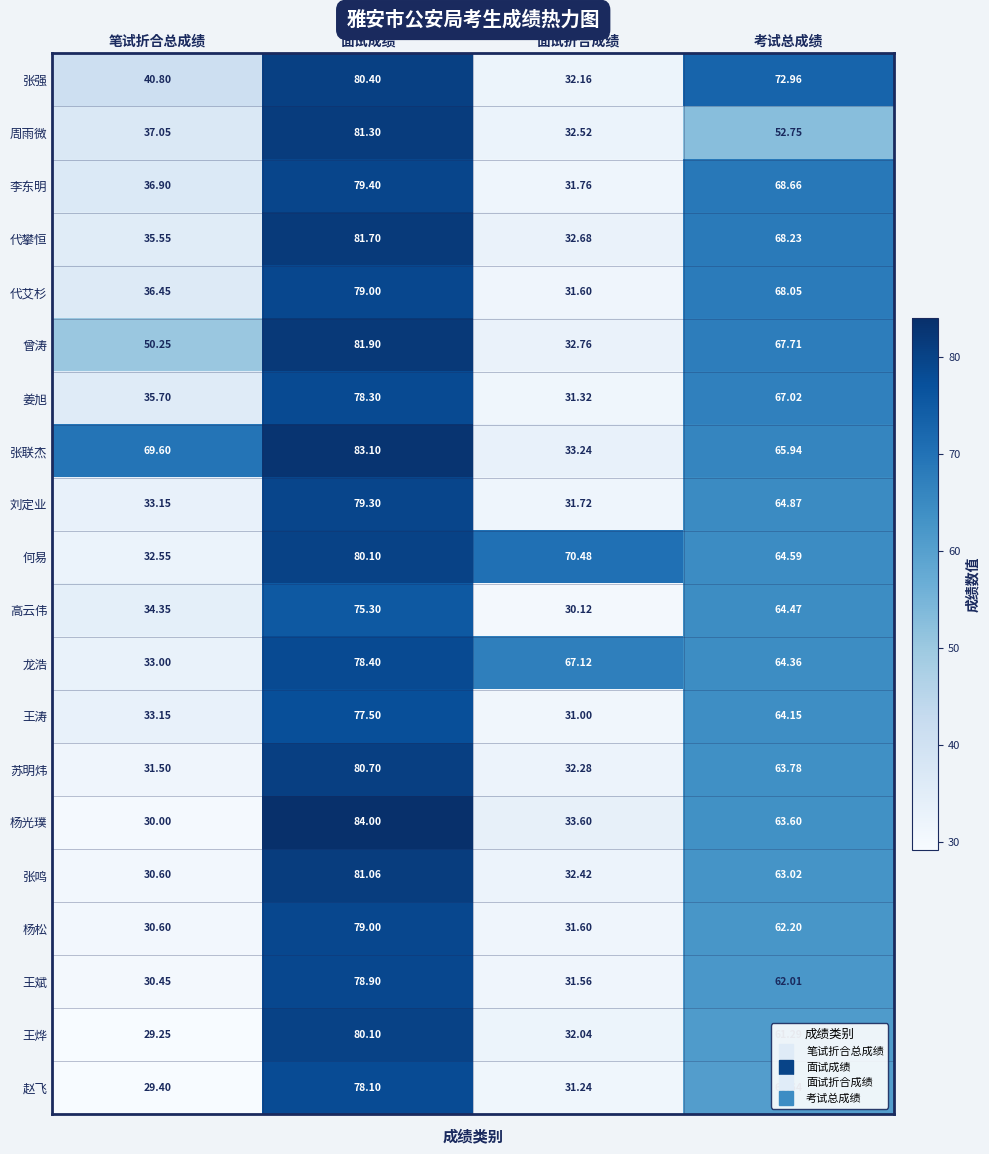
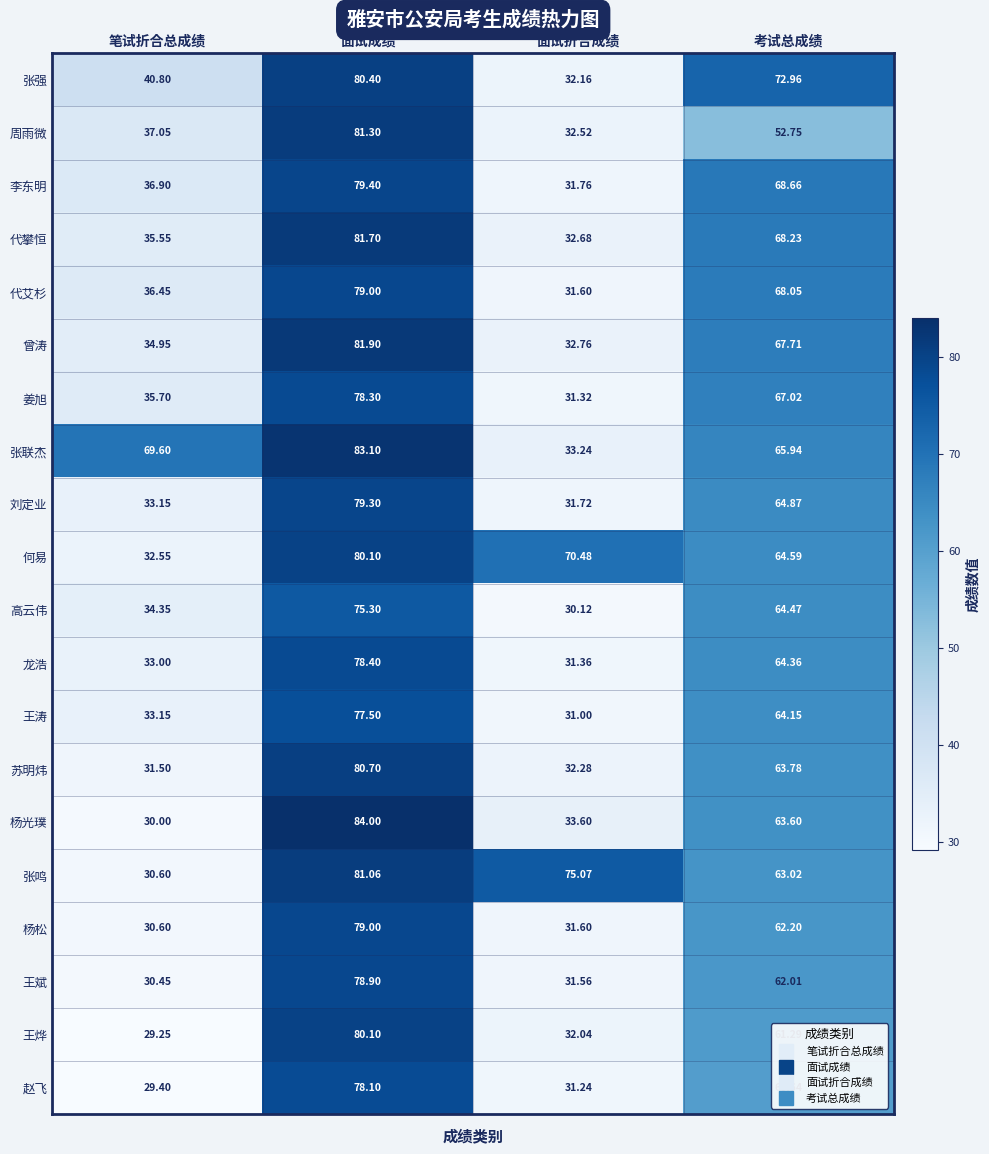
  {
    "张强": {
      "笔试折合总成绩": 40.80,
      "面试折合成绩": 32.16,
      "考试总成绩": 72.96
    },
    "周雨微": {
      "笔试折合总成绩": 37.05,
      "面试折合成绩": 32.52,
      "考试总成绩": 52.75
    },
    "李东明": {
      "笔试折合总成绩": 36.90,
      "面试折合成绩": 31.76,
      "考试总成绩": 68.66
    },
    "代攀恒": {
      "笔试折合总成绩": 35.55,
      "面试折合成绩": 32.68,
      "考试总成绩": 68.23
    },
    "代艾杉": {
      "笔试折合总成绩": 36.45,
      "面试折合成绩": 31.60,
      "考试总成绩": 68.05
    },
    "曾涛": {
-     "笔试折合总成绩": 50.25,
+     "笔试折合总成绩": 34.95,
      "面试折合成绩": 32.76,
      "考试总成绩": 67.71
    },
    "姜旭": {
      "笔试折合总成绩": 35.70,
      "面试折合成绩": 31.32,
      "考试总成绩": 67.02
    },
    "张联杰": {
      "笔试折合总成绩": 69.60,
      "面试折合成绩": 33.24,
      "考试总成绩": 65.94
    },
    "刘定业": {
      "笔试折合总成绩": 33.15,
      "面试折合成绩": 31.72,
      "考试总成绩": 64.87
    },
    "何易": {
      "笔试折合总成绩": 32.55,
      "面试折合成绩": 70.48,
      "考试总成绩": 64.59
    },
    "高云伟": {
      "笔试折合总成绩": 34.35,
      "面试折合成绩": 30.12,
      "考试总成绩": 64.47
    },
    "龙浩": {
      "笔试折合总成绩": 33.00,
-     "面试折合成绩": 67.12,
+     "面试折合成绩": 31.36,
      "考试总成绩": 64.36
    },
    "王涛": {
      "笔试折合总成绩": 33.15,
      "面试折合成绩": 31.00,
      "考试总成绩": 64.15
    },
    "苏明炜": {
      "笔试折合总成绩": 31.50,
      "面试折合成绩": 32.28,
      "考试总成绩": 63.78
    },
    "杨光璞": {
      "笔试折合总成绩": 30.00,
      "面试折合成绩": 33.60,
      "考试总成绩": 63.60
    },
    "张鸣": {
      "笔试折合总成绩": 30.60,
-     "面试折合成绩": 32.42,
+     "面试折合成绩": 75.07,
      "考试总成绩": 63.02
    },
    "杨松": {
      "笔试折合总成绩": 30.60,
      "面试折合成绩": 31.60,
      "考试总成绩": 62.20
    },
    "王斌": {
      "笔试折合总成绩": 30.45,
      "面试折合成绩": 31.56,
      "考试总成绩": 62.01
    },
    "王烨": {
      "笔试折合总成绩": 29.25,
      "面试折合成绩": 32.04
    },
    "赵飞": {
      "笔试折合总成绩": 29.40,
      "面试折合成绩": 31.24
    }
  }
